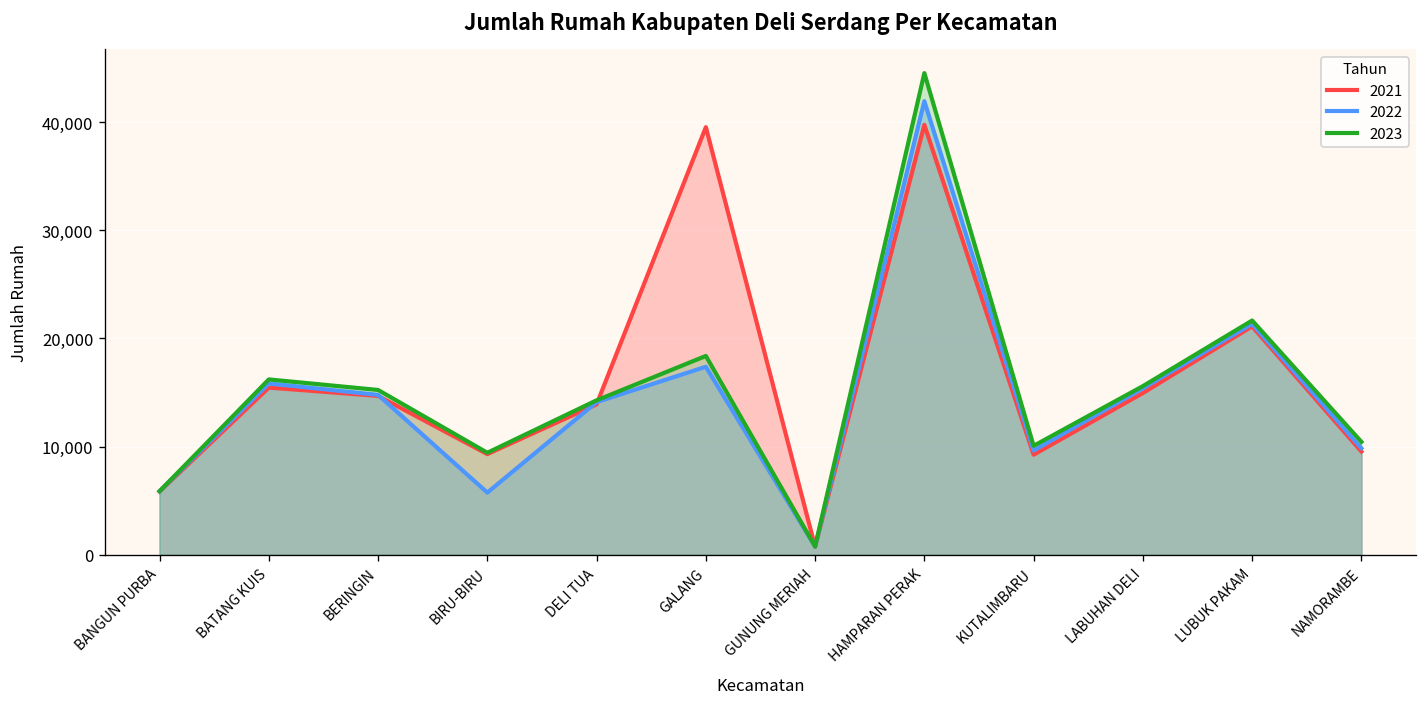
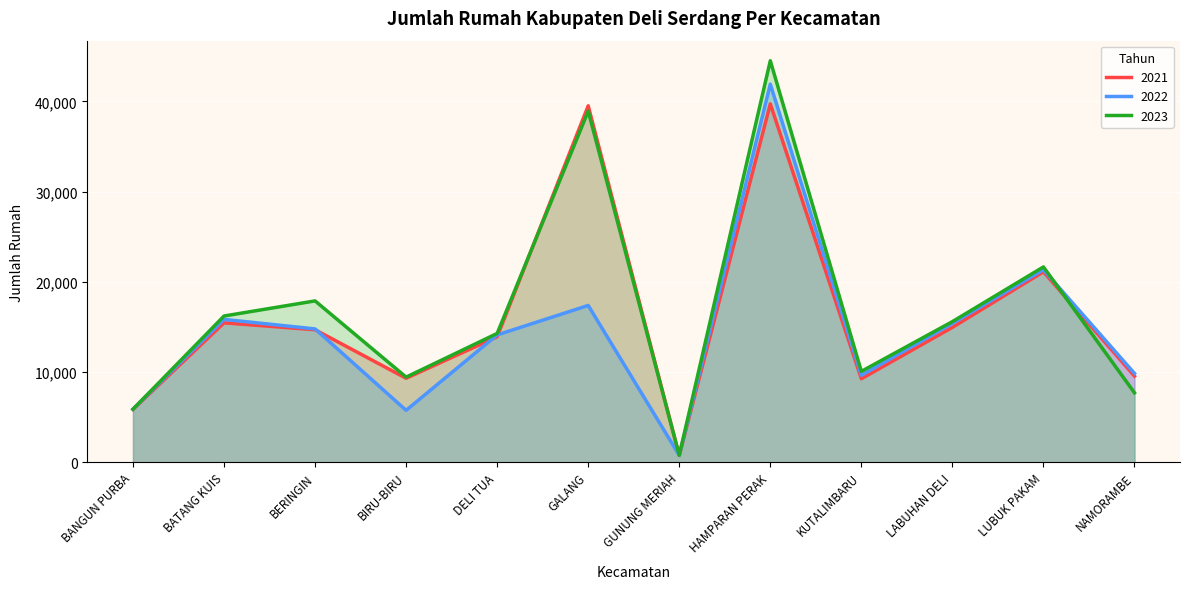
  {
    "2021": {
      "BATANG KUIS": "15,000",
      "GALANG": "40,000",
      "HAMPARAN PERAK": "40,000",
      "KUTALIMBARU": "9,000",
      "LABUHAN DELI": "15,000",
      "NAMORAMBE": "10,000"
    },
    "2022": {
      "BATANG KUIS": "16,000",
      "BIRU-BIRU": "6,000",
      "GALANG": "17,000",
      "HAMPARAN PERAK": "42,000",
      "KUTALIMBARU": "10,000",
      "NAMORAMBE": "10,000"
    },
    "2023": {
      "BATANG KUIS": "16,000",
-     "BERINGIN": "15,000",
-     "GALANG": "18,000",
+     "BERINGIN": "18,000",
+     "GALANG": "39,000",
      "HAMPARAN PERAK": "45,000",
      "KUTALIMBARU": "10,000",
      "LUBUK PAKAM": "22,000",
-     "NAMORAMBE": "10,000"
+     "NAMORAMBE": "8,000"
    }
  }
